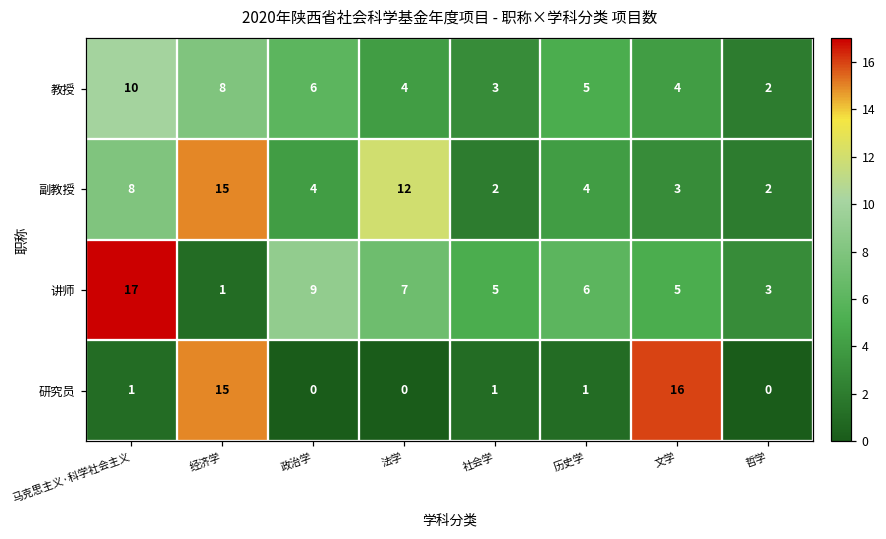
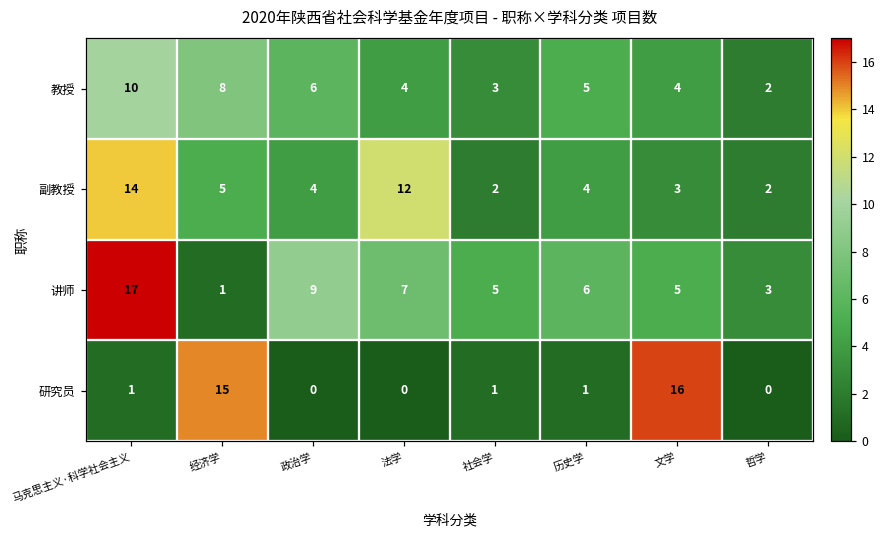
  {
    "教授": {
      "马克思主义·科学社会主义": 10,
      "经济学": 8,
      "政治学": 6,
      "法学": 4,
      "社会学": 3,
      "历史学": 5,
      "文学": 4,
      "哲学": 2
    },
    "副教授": {
-     "马克思主义·科学社会主义": 8,
-     "经济学": 15,
+     "马克思主义·科学社会主义": 14,
+     "经济学": 5,
      "政治学": 4,
      "法学": 12,
      "社会学": 2,
      "历史学": 4,
      "文学": 3,
      "哲学": 2
    },
    "讲师": {
      "马克思主义·科学社会主义": 17,
      "经济学": 1,
      "政治学": 9,
      "法学": 7,
      "社会学": 5,
      "历史学": 6,
      "文学": 5,
      "哲学": 3
    },
    "研究员": {
      "马克思主义·科学社会主义": 1,
      "经济学": 15,
      "政治学": 0,
      "法学": 0,
      "社会学": 1,
      "历史学": 1,
      "文学": 16,
      "哲学": 0
    }
  }
